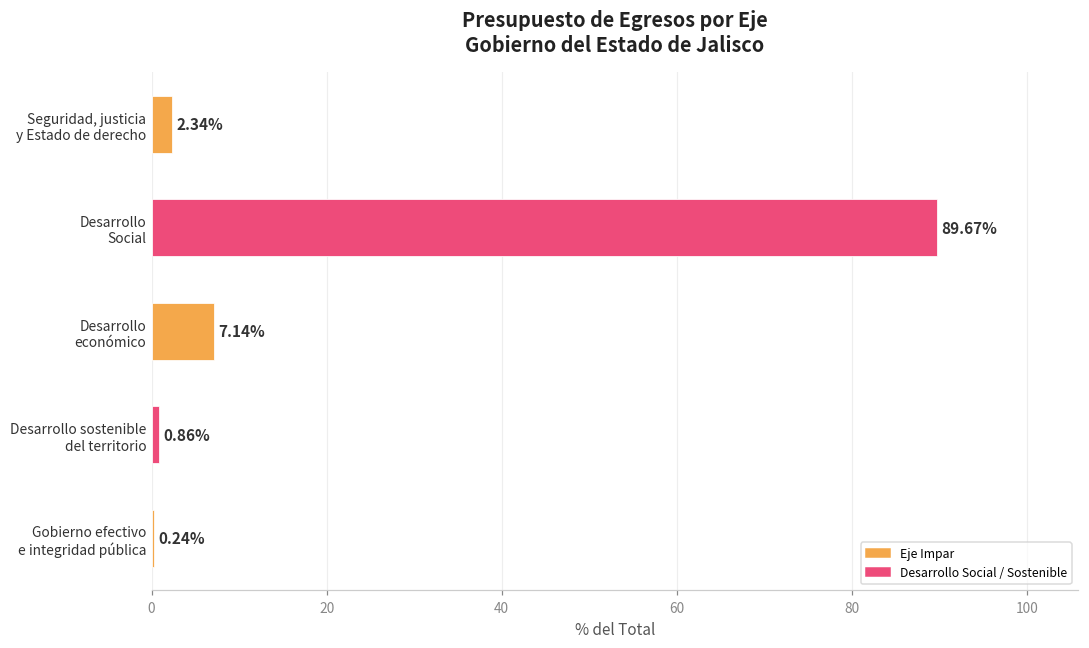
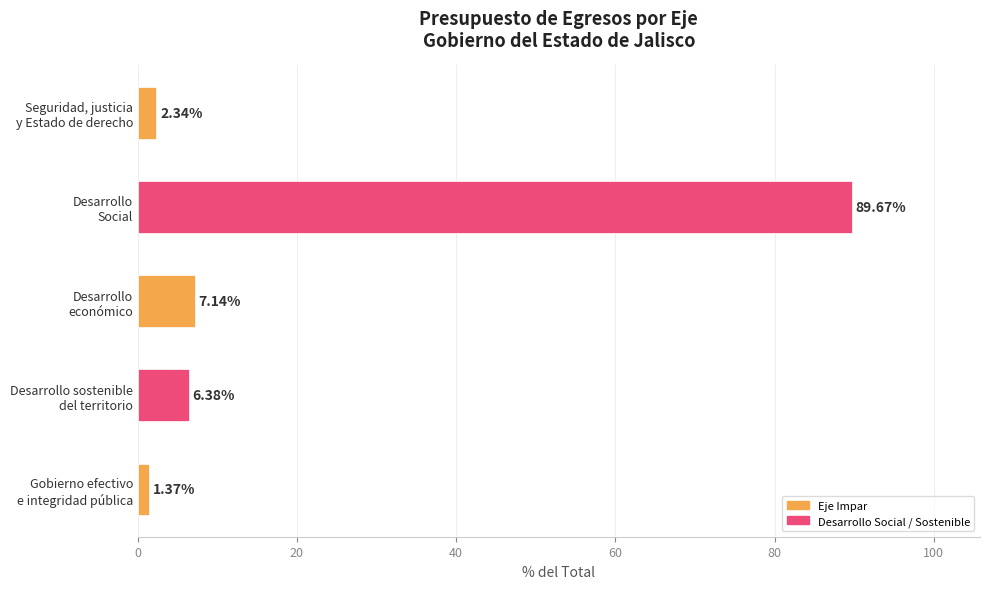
  {
    "Seguridad, justicia y Estado de derecho": "2.34%",
    "Desarrollo Social": "89.67%",
    "Desarrollo económico": "7.14%",
-   "Desarrollo sostenible del territorio": "0.86%",
-   "Gobierno efectivo e integridad pública": "0.24%"
+   "Desarrollo sostenible del territorio": "6.38%",
+   "Gobierno efectivo e integridad pública": "1.37%"
  }
